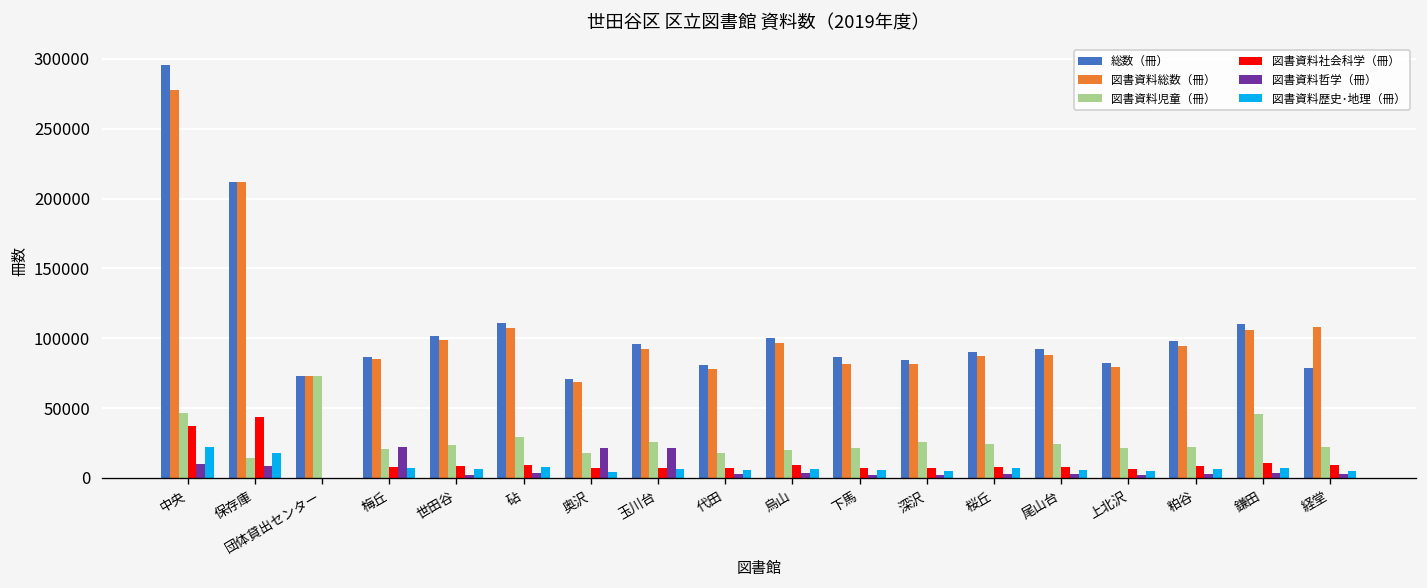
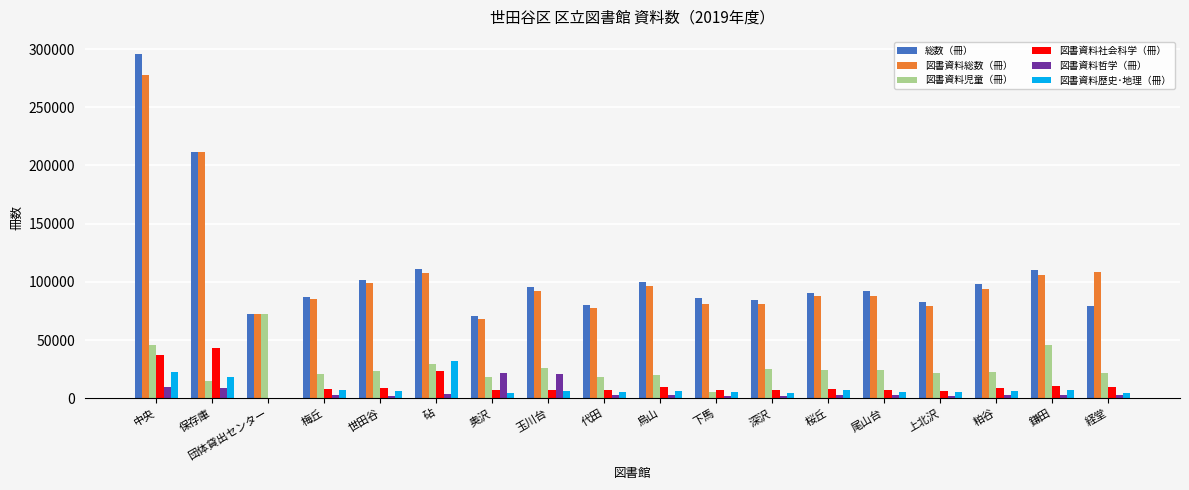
  {
    "総数（冊）": {
      "中央": 296000,
      "保存庫": 212000,
      "団体貸出センター": 73000,
      "梅丘": 87000,
      "世田谷": 102000,
      "砧": 111000,
      "奥沢": 71000,
      "玉川台": 96000,
      "代田": 81000,
      "烏山": 100000,
      "下馬": 86000,
      "深沢": 84000,
      "桜丘": 90000,
      "尾山台": 92000,
      "上北沢": 82000,
      "粕谷": 98000,
      "鎌田": 110000,
      "経堂": 79000
    },
    "図書資料総数（冊）": {
      "中央": 277000,
      "保存庫": 212000,
      "団体貸出センター": 73000,
      "梅丘": 85000,
      "世田谷": 99000,
      "砧": 108000,
      "奥沢": 68000,
      "玉川台": 92000,
      "代田": 78000,
      "烏山": 96000,
      "下馬": 81000,
      "深沢": 81000,
      "桜丘": 88000,
      "尾山台": 88000,
      "上北沢": 79000,
      "粕谷": 94000,
      "鎌田": 106000,
      "経堂": 108000
    },
    "図書資料児童（冊）": {
      "中央": 46000,
      "保存庫": 14000,
      "団体貸出センター": 73000,
      "梅丘": 21000,
      "世田谷": 23000,
      "砧": 29000,
      "奥沢": 18000,
      "玉川台": 26000,
      "代田": 18000,
      "烏山": 20000,
-     "下馬": 22000,
+     "下馬": 6000,
      "深沢": 26000,
      "桜丘": 24000,
      "尾山台": 24000,
      "上北沢": 22000,
      "粕谷": 22000,
      "鎌田": 46000,
      "経堂": 22000
    },
    "図書資料社会科学（冊）": {
      "中央": 37000,
      "保存庫": 43000,
      "団体貸出センター": 0,
      "梅丘": 8000,
      "世田谷": 9000,
-     "砧": 9000,
+     "砧": 24000,
      "奥沢": 7000,
      "玉川台": 7000,
      "代田": 7000,
      "烏山": 9000,
      "下馬": 7000,
      "深沢": 7000,
      "桜丘": 8000,
      "尾山台": 7000,
      "上北沢": 6000,
      "粕谷": 9000,
      "鎌田": 10000,
      "経堂": 9000
    },
    "図書資料哲学（冊）": {
      "中央": 10000,
      "保存庫": 9000,
      "団体貸出センター": 0,
-     "梅丘": 22000,
+     "梅丘": 2000,
      "世田谷": 2000,
      "砧": 3000,
      "奥沢": 22000,
      "玉川台": 21000,
      "代田": 3000,
      "烏山": 3000,
      "下馬": 2000,
      "桜丘": 2000,
      "尾山台": 3000,
      "粕谷": 3000,
      "鎌田": 3000,
      "経堂": 3000
    },
    "図書資料歴史･地理（冊）": {
      "中央": 22000,
      "保存庫": 18000,
      "団体貸出センター": 0,
      "梅丘": 7000,
      "世田谷": 6000,
-     "砧": 8000,
+     "砧": 32000,
      "奥沢": 4000,
      "玉川台": 6000,
      "代田": 6000,
      "烏山": 6000,
      "下馬": 6000,
      "深沢": 5000,
      "桜丘": 7000,
      "尾山台": 6000,
      "上北沢": 5000,
      "粕谷": 6000,
      "鎌田": 7000,
      "経堂": 5000
    }
  }
